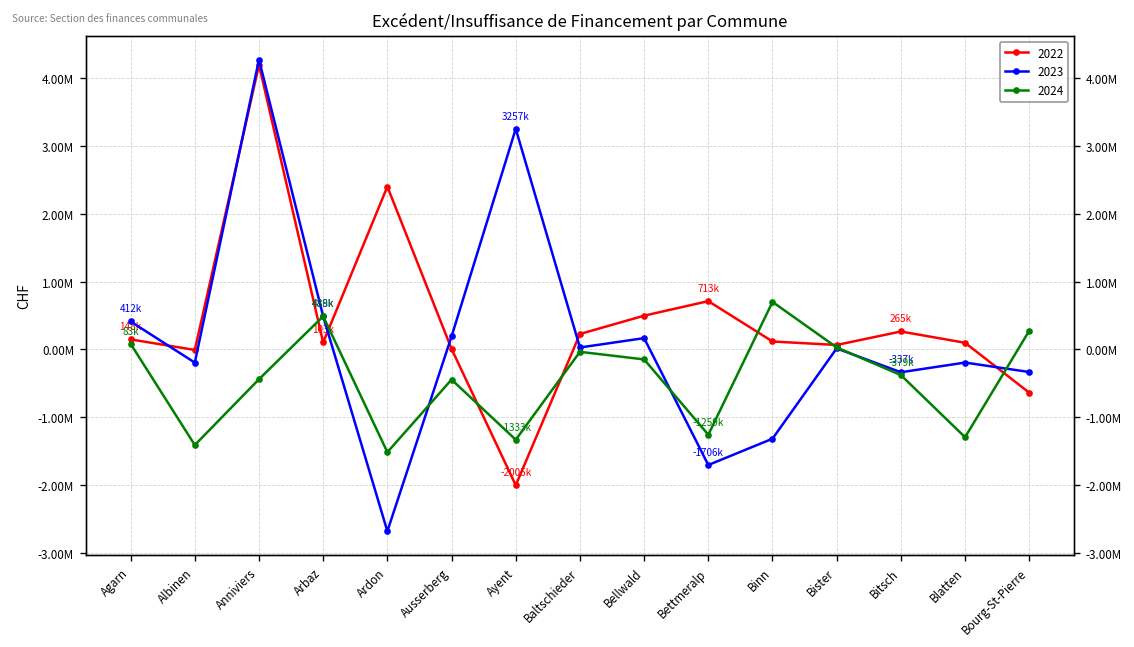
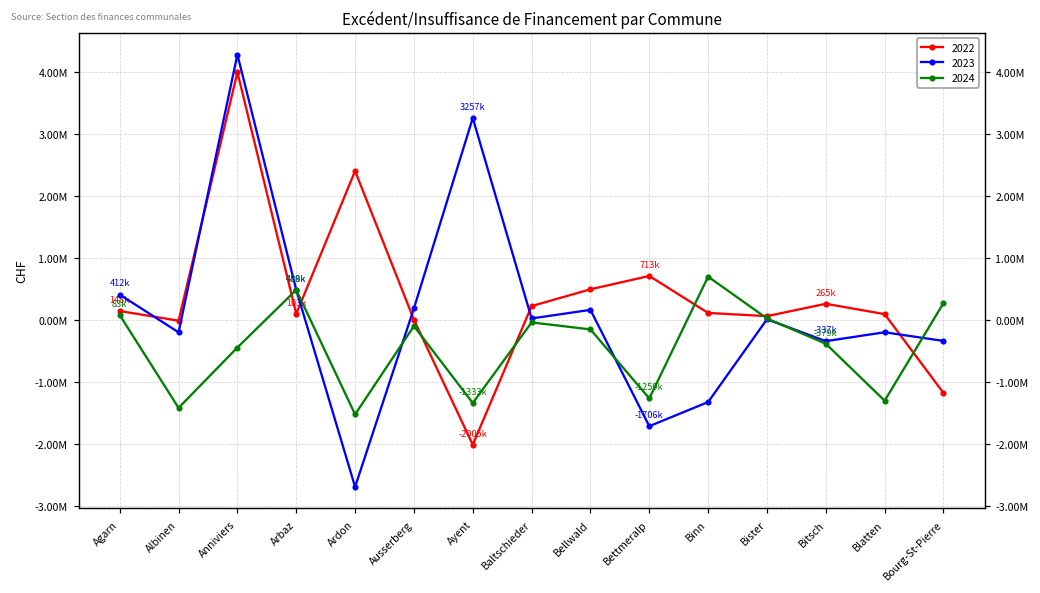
  {
    "2022": {
      "Albinen": "0",
-     "Anniviers": "4200000",
+     "Anniviers": "4000000",
      "Ardon": "2400000",
      "Ausserberg": "0",
      "Baltschieder": "200000",
      "Bellwald": "500000",
      "Binn": "100000",
      "Blatten": "100000",
-     "Bourg-St-Pierre": "-600000"
+     "Bourg-St-Pierre": "-1200000"
    },
    "2023": {
      "Agarn": "412k",
      "Ayent": "3257k",
      "Bettmeralp": "-1706k"
    },
    "2024": {
      "Albinen": "-1400000",
      "Anniviers": "-400000",
      "Ardon": "-1500000",
-     "Ausserberg": "-400000",
+     "Ausserberg": "-100000",
      "Baltschieder": "0",
      "Bellwald": "-100000",
      "Binn": "700000",
      "Blatten": "-1300000",
      "Bourg-St-Pierre": "300000"
    }
  }
